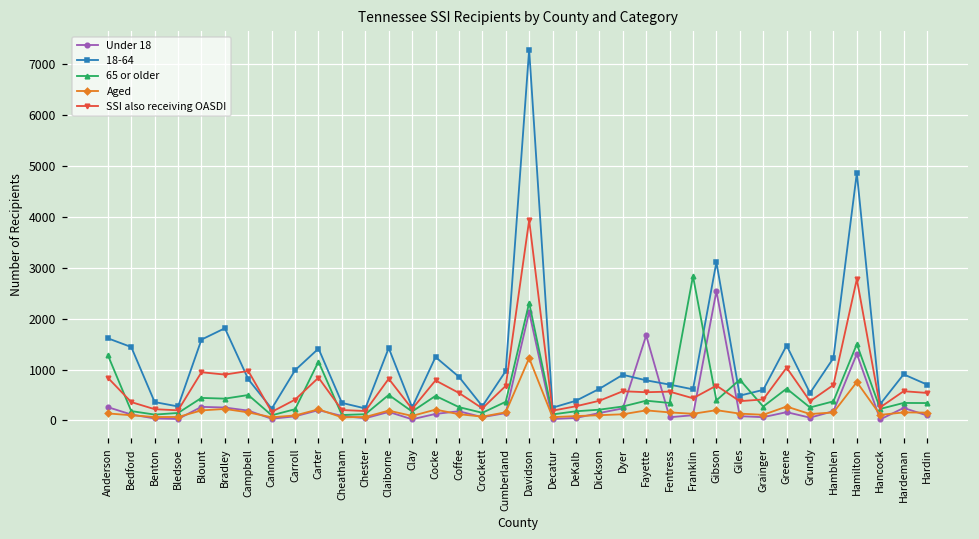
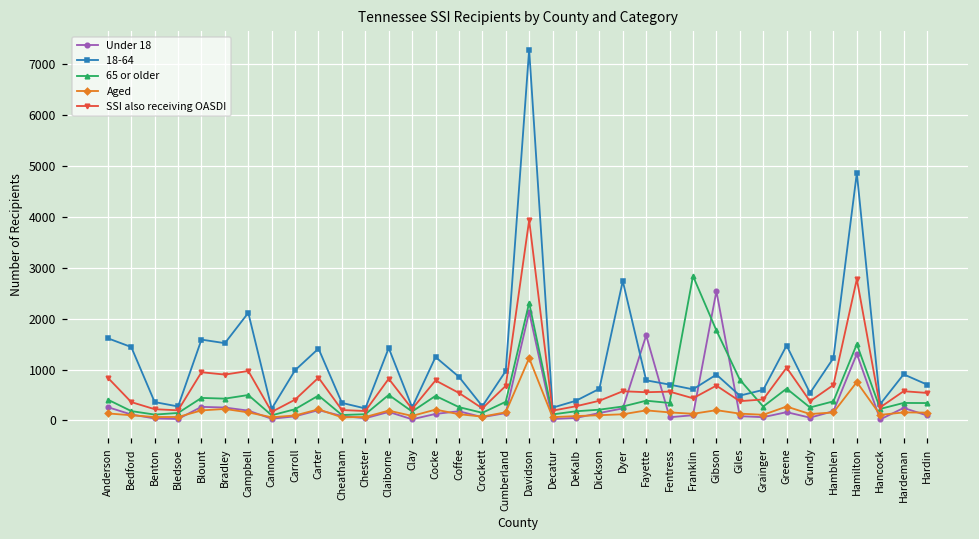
  {
    "Under 18": {
      "Anderson": 300,
      "Blount": 300,
      "Clay": 0,
      "Cocke": 100,
      "Coffee": 200,
      "Davidson": 2100,
      "Fayette": 1700,
      "Fentress": 100,
      "Gibson": 2500,
      "Greene": 200,
      "Grundy": 100,
      "Hamilton": 1300,
      "Hancock": 0,
      "Hardeman": 200,
      "Hardin": 100
    },
    "18-64": {
      "Anderson": 1600,
      "Bedford": 1400,
      "Benton": 400,
      "Bledsoe": 300,
      "Blount": 1600,
-     "Bradley": 1800,
-     "Campbell": 800,
+     "Bradley": 1500,
+     "Campbell": 2100,
      "Cannon": 200,
      "Carroll": 1000,
      "Carter": 1400,
      "Cheatham": 300,
      "Claiborne": 1400,
      "Cocke": 1200,
      "Coffee": 900,
      "Cumberland": 1000,
      "Davidson": 7300,
      "Decatur": 200,
      "DeKalb": 400,
      "Dickson": 600,
-     "Dyer": 900,
+     "Dyer": 2700,
      "Fayette": 800,
      "Fentress": 700,
      "Franklin": 600,
-     "Gibson": 3100,
+     "Gibson": 900,
      "Giles": 500,
      "Grainger": 600,
      "Greene": 1500,
      "Grundy": 500,
      "Hamblen": 1200,
      "Hamilton": 4900,
      "Hancock": 300,
      "Hardeman": 900,
      "Hardin": 700
    },
    "65 or older": {
-     "Anderson": 1300,
+     "Anderson": 400,
      "Bedford": 200,
      "Blount": 400,
      "Bradley": 400,
      "Campbell": 500,
      "Carroll": 200,
-     "Carter": 1200,
+     "Carter": 500,
      "Claiborne": 500,
      "Cocke": 500,
      "Coffee": 300,
      "Crockett": 100,
      "Cumberland": 400,
      "Davidson": 2300,
      "DeKalb": 200,
      "Dickson": 200,
      "Fayette": 400,
      "Fentress": 300,
      "Franklin": 2800,
-     "Gibson": 400,
+     "Gibson": 1800,
      "Giles": 800,
      "Grainger": 300,
      "Greene": 600,
      "Grundy": 300,
      "Hamblen": 400,
      "Hamilton": 1500,
      "Hardeman": 300,
      "Hardin": 300
    }
  }
